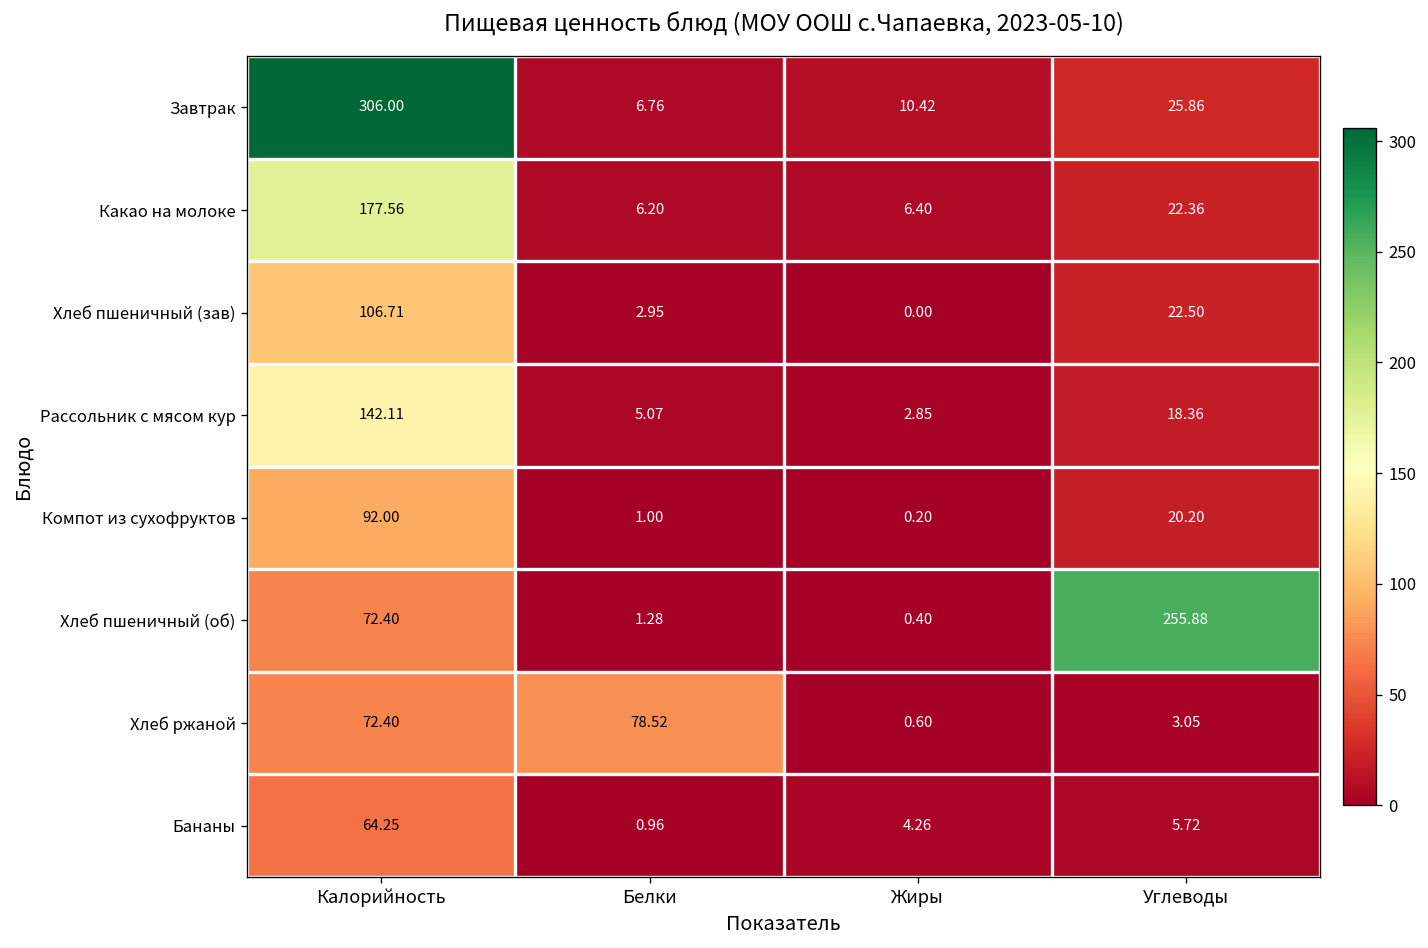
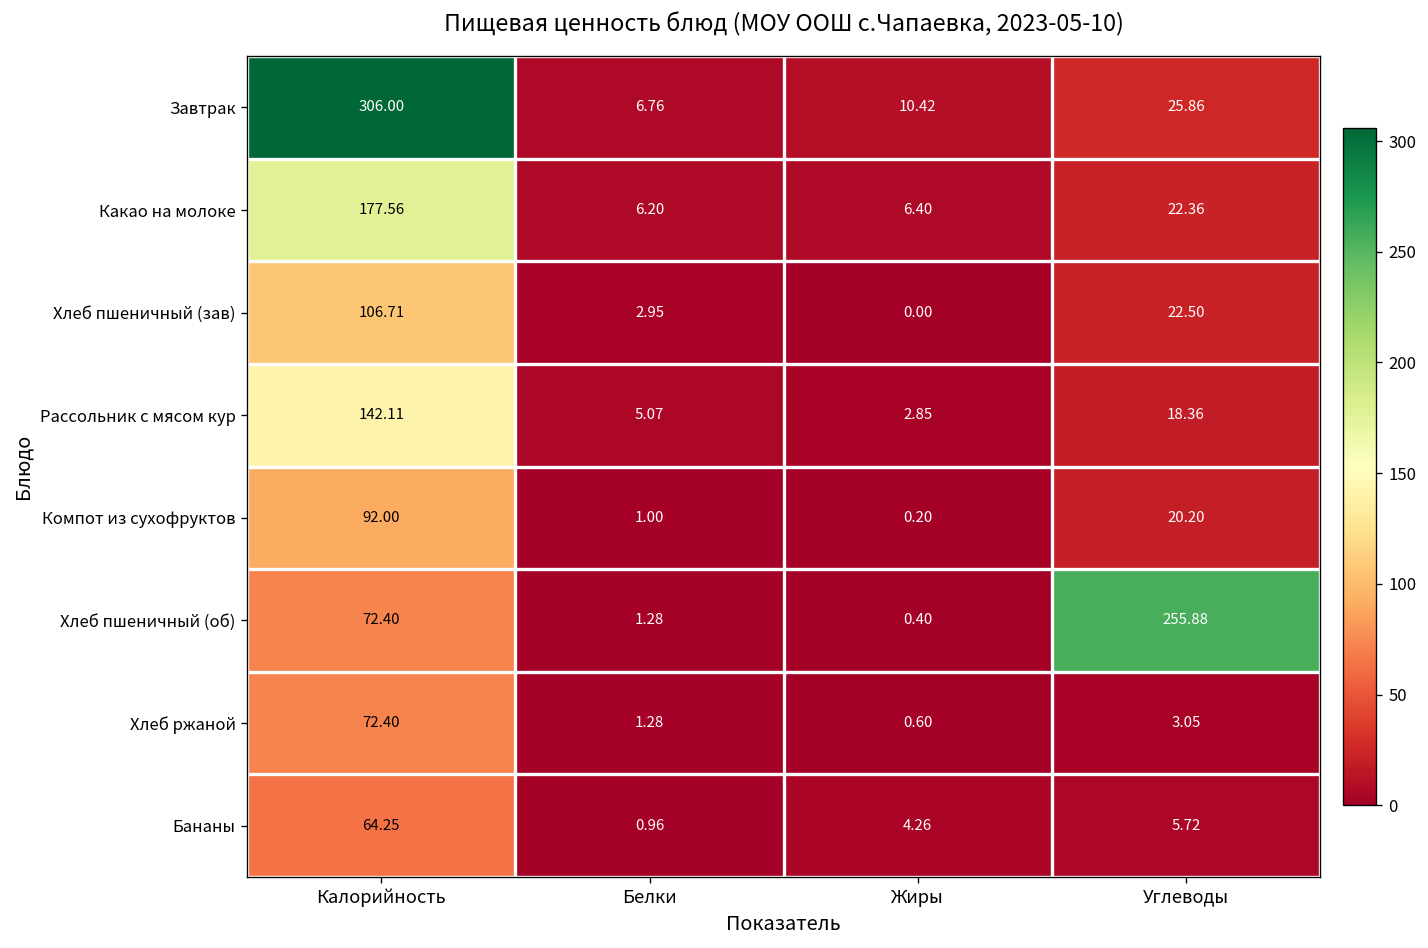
  {
    "Завтрак": {
      "Калорийность": 306.00,
      "Белки": 6.76,
      "Жиры": 10.42,
      "Углеводы": 25.86
    },
    "Какао на молоке": {
      "Калорийность": 177.56,
      "Белки": 6.20,
      "Жиры": 6.40,
      "Углеводы": 22.36
    },
    "Хлеб пшеничный (зав)": {
      "Калорийность": 106.71,
      "Белки": 2.95,
      "Жиры": 0.00,
      "Углеводы": 22.50
    },
    "Рассольник с мясом кур": {
      "Калорийность": 142.11,
      "Белки": 5.07,
      "Жиры": 2.85,
      "Углеводы": 18.36
    },
    "Компот из сухофруктов": {
      "Калорийность": 92.00,
      "Белки": 1.00,
      "Жиры": 0.20,
      "Углеводы": 20.20
    },
    "Хлеб пшеничный (об)": {
      "Калорийность": 72.40,
      "Белки": 1.28,
      "Жиры": 0.40,
      "Углеводы": 255.88
    },
    "Хлеб ржаной": {
      "Калорийность": 72.40,
-     "Белки": 78.52,
+     "Белки": 1.28,
      "Жиры": 0.60,
      "Углеводы": 3.05
    },
    "Бананы": {
      "Калорийность": 64.25,
      "Белки": 0.96,
      "Жиры": 4.26,
      "Углеводы": 5.72
    }
  }
